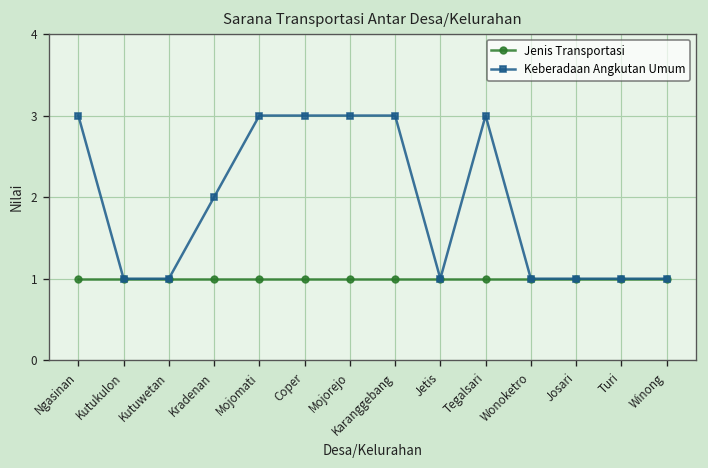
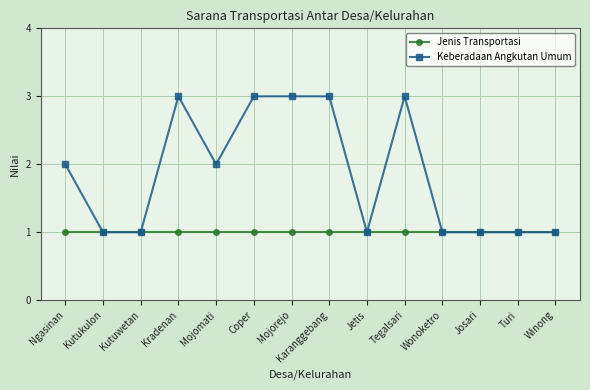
  {
    "Jenis Transportasi": {
      "Ngasinan": 1,
      "Kradenan": 1,
      "Mojomati": 1,
      "Coper": 1,
      "Mojorejo": 1,
      "Karanggebang": 1,
      "Tegalsari": 1
    },
    "Keberadaan Angkutan Umum": {
-     "Ngasinan": 3,
-     "Kradenan": 2,
-     "Mojomati": 3,
+     "Ngasinan": 2,
+     "Kradenan": 3,
+     "Mojomati": 2,
      "Coper": 3,
      "Mojorejo": 3,
      "Karanggebang": 3,
      "Tegalsari": 3
    }
  }
